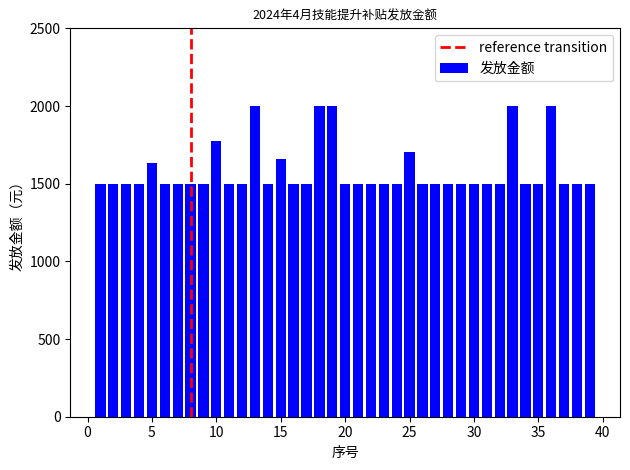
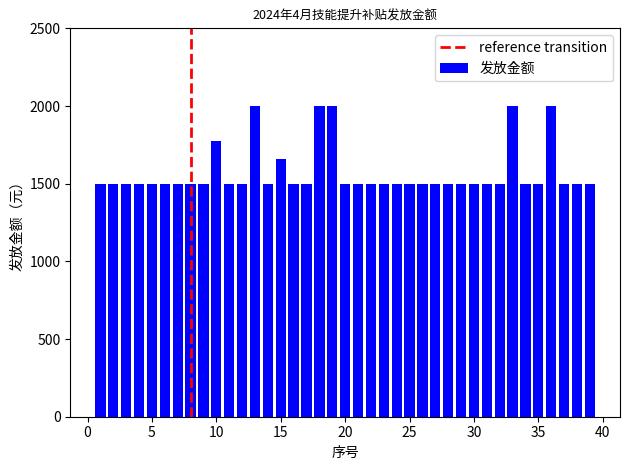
  {
-   "5": 1640,
+   "5": 1500,
    "10": 1770,
    "15": 1660,
    "20": 1500,
-   "25": 1710,
+   "25": 1500,
    "30": 1500,
    "35": 1500
  }
